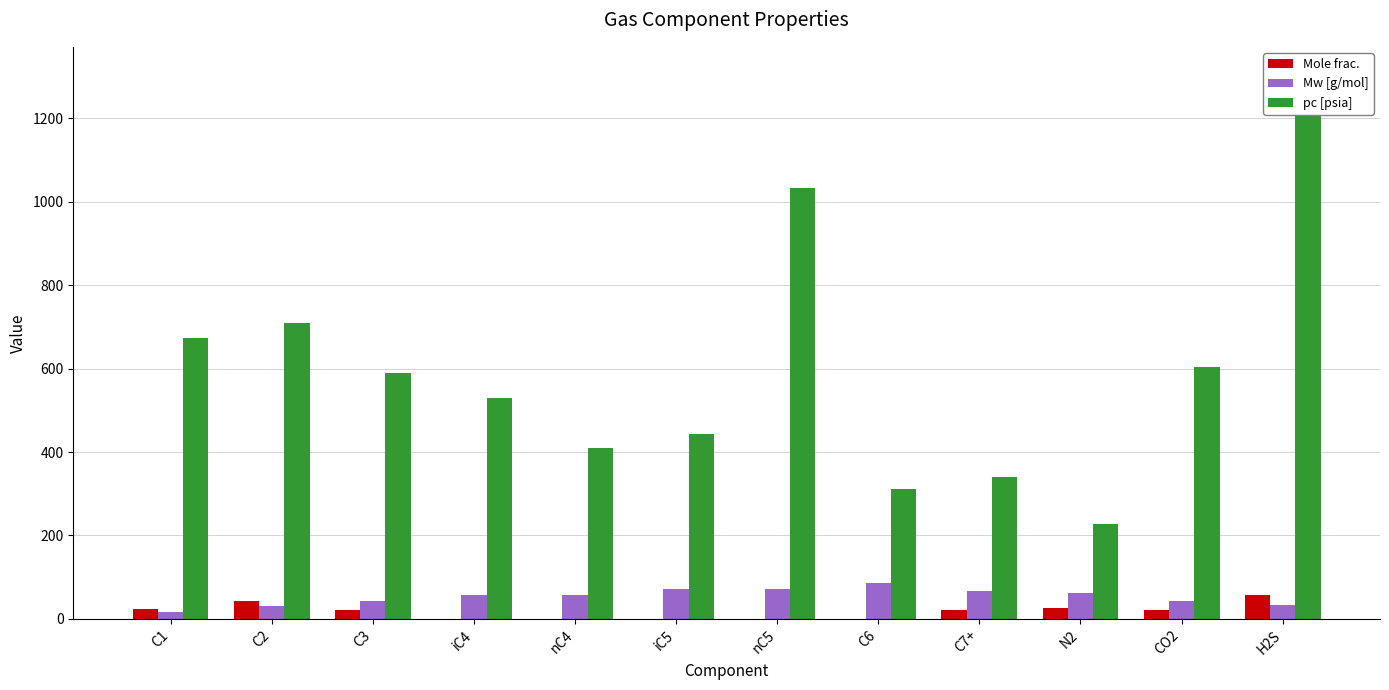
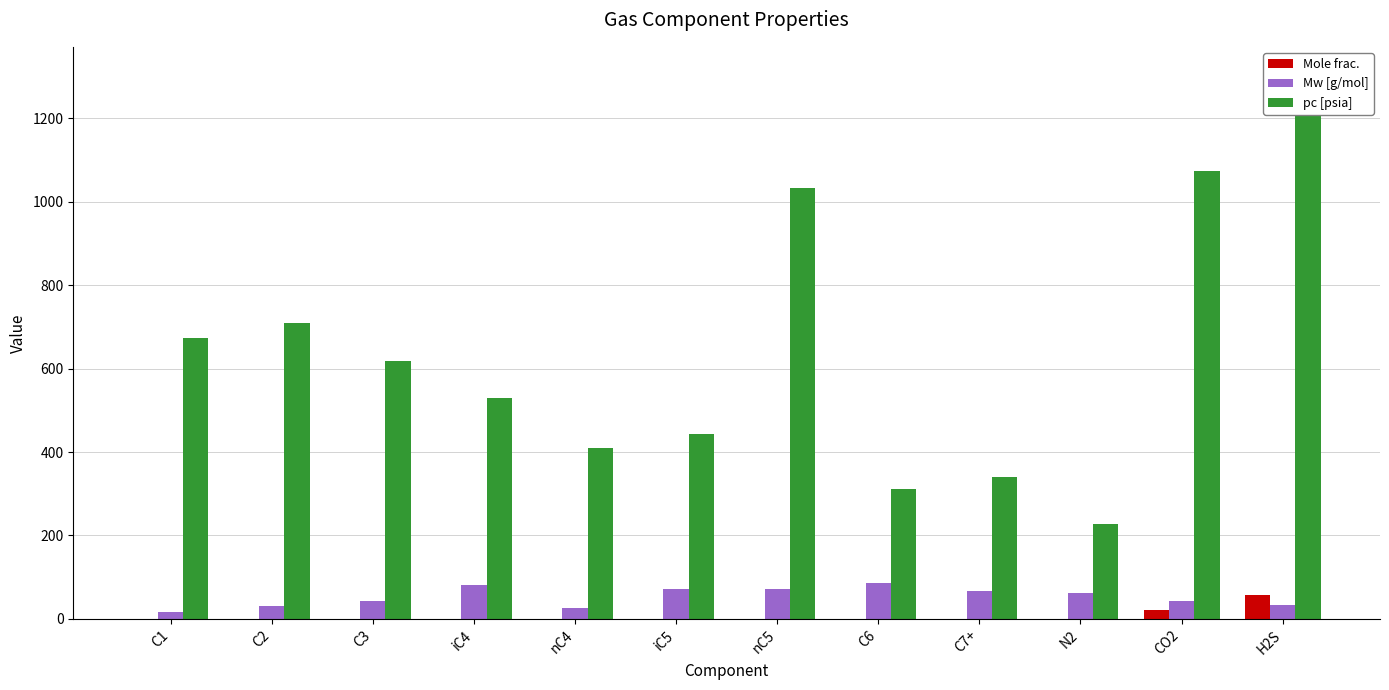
  {
    "Mole frac.": {
-     "C1": 20,
-     "C2": 40,
-     "C3": 20,
-     "C7+": 20,
-     "N2": 30,
+     "C1": 0,
+     "C2": 0,
+     "C3": 0,
+     "C7+": 0,
+     "N2": 0,
      "CO2": 20,
      "H2S": 60
    },
    "Mw [g/mol]": {
      "C1": 20,
      "C2": 30,
      "C3": 40,
-     "iC4": 60,
-     "nC4": 60,
+     "iC4": 80,
+     "nC4": 30,
      "iC5": 70,
      "nC5": 70,
      "C6": 90,
      "C7+": 70,
      "N2": 60,
      "CO2": 40,
      "H2S": 30
    },
    "pc [psia]": {
      "C1": 670,
      "C2": 710,
-     "C3": 590,
+     "C3": 620,
      "iC4": 530,
      "nC4": 410,
      "iC5": 440,
      "nC5": 1030,
      "C6": 310,
      "C7+": 340,
      "N2": 230,
-     "CO2": 600
+     "CO2": 1070
    }
  }
